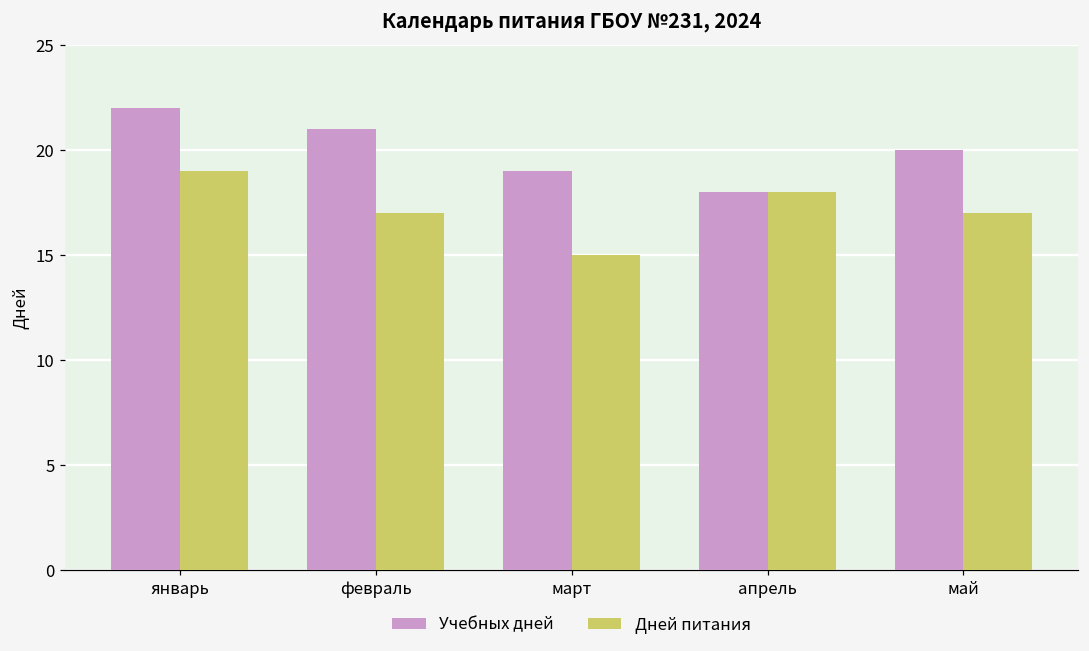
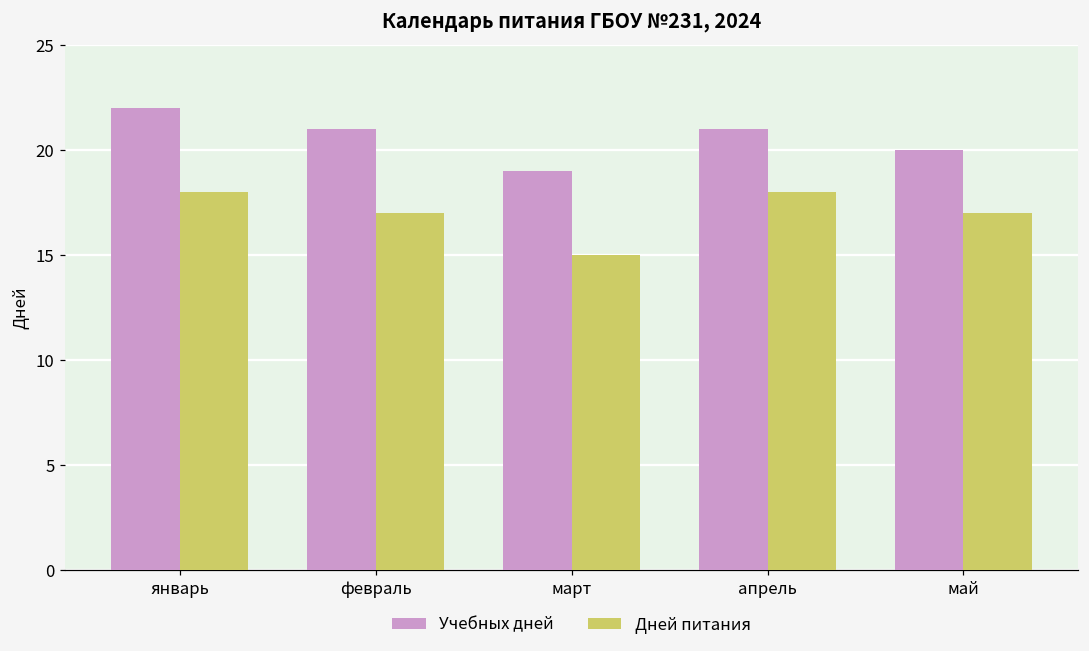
  {
    "Учебных дней": {
      "январь": 22,
      "февраль": 21,
      "март": 19,
-     "апрель": 18,
+     "апрель": 21,
      "май": 20
    },
    "Дней питания": {
-     "январь": 19,
+     "январь": 18,
      "февраль": 17,
      "март": 15,
      "апрель": 18,
      "май": 17
    }
  }
